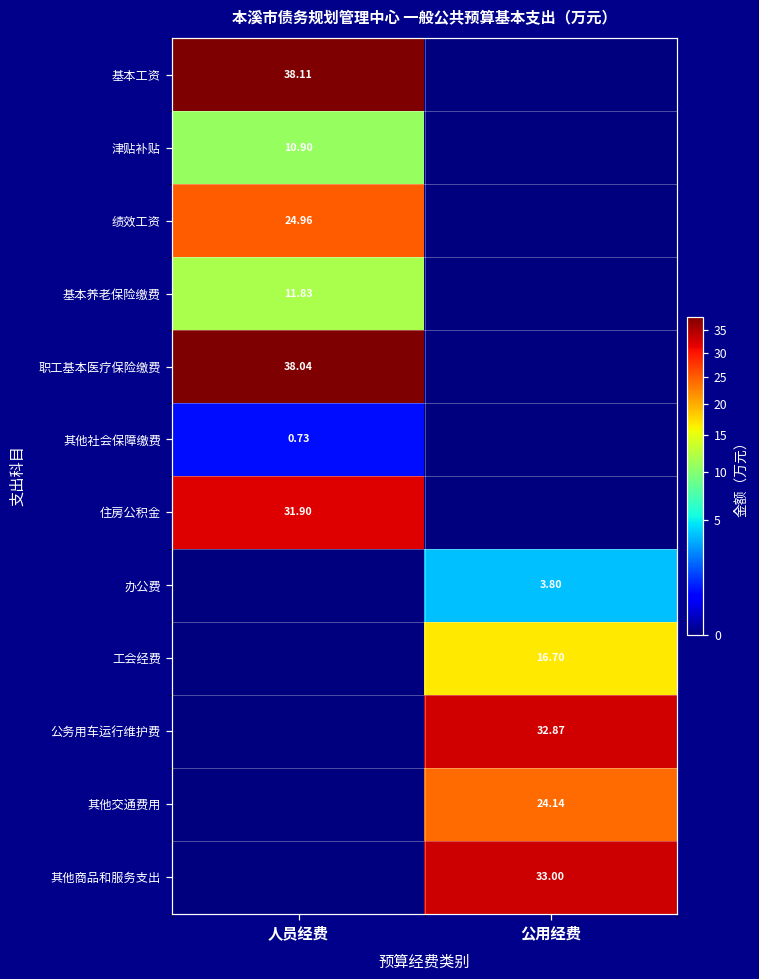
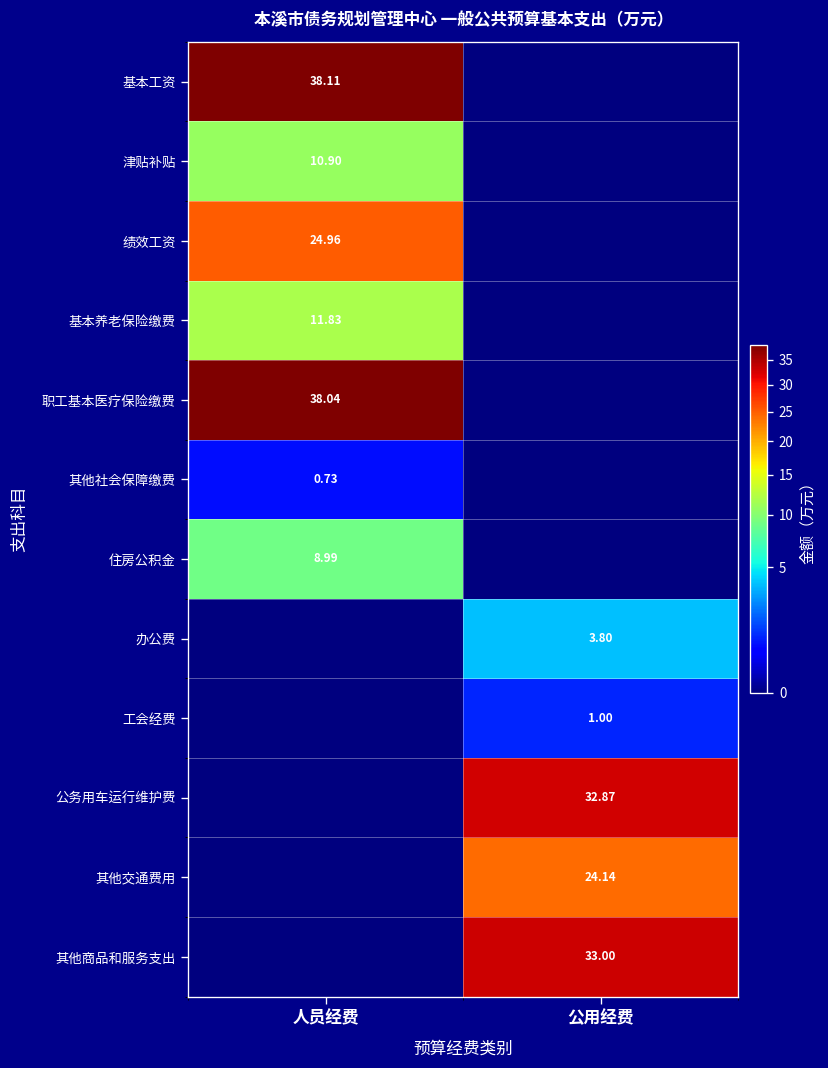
  {
    "基本工资": {
      "人员经费": 38.11
    },
    "津贴补贴": {
      "人员经费": 10.90
    },
    "绩效工资": {
      "人员经费": 24.96
    },
    "基本养老保险缴费": {
      "人员经费": 11.83
    },
    "职工基本医疗保险缴费": {
      "人员经费": 38.04
    },
    "其他社会保障缴费": {
      "人员经费": 0.73
    },
    "住房公积金": {
-     "人员经费": 31.90
+     "人员经费": 8.99
    },
    "办公费": {
      "公用经费": 3.80
    },
    "工会经费": {
-     "公用经费": 16.70
+     "公用经费": 1.00
    },
    "公务用车运行维护费": {
      "公用经费": 32.87
    },
    "其他交通费用": {
      "公用经费": 24.14
    },
    "其他商品和服务支出": {
      "公用经费": 33.00
    }
  }
